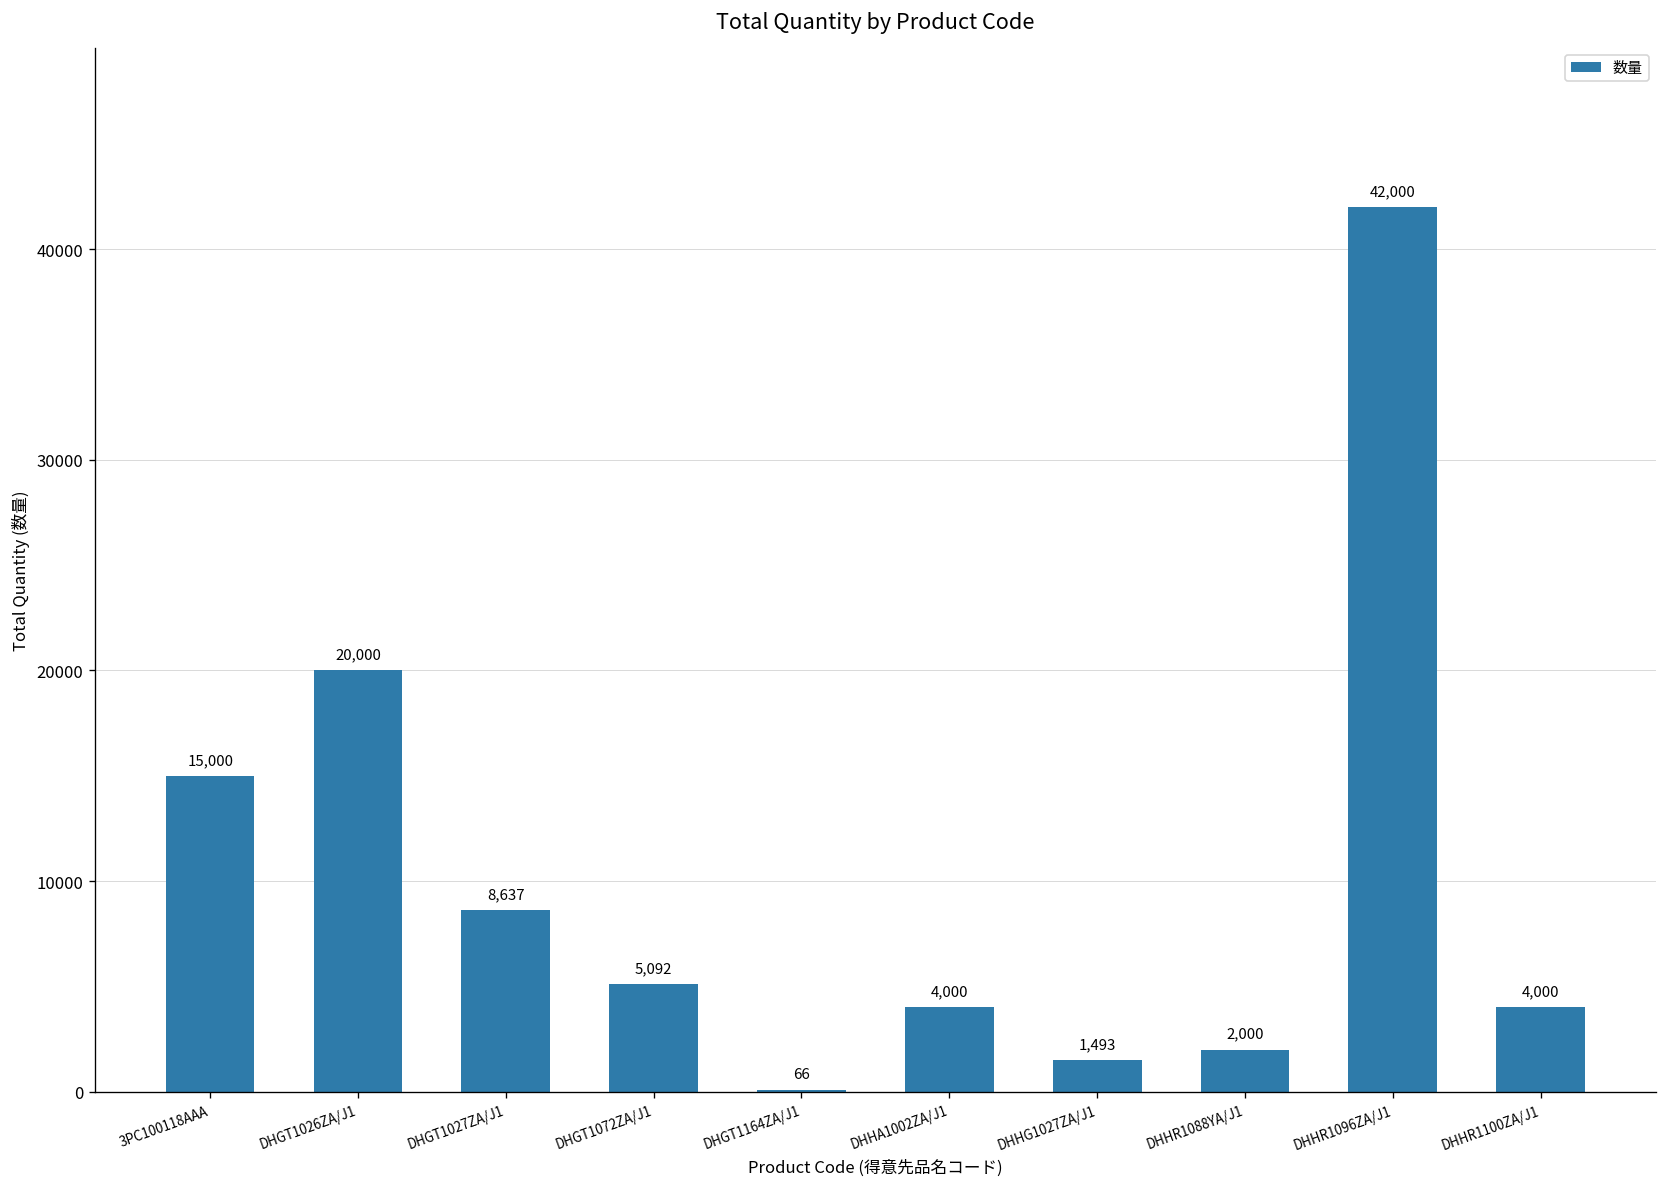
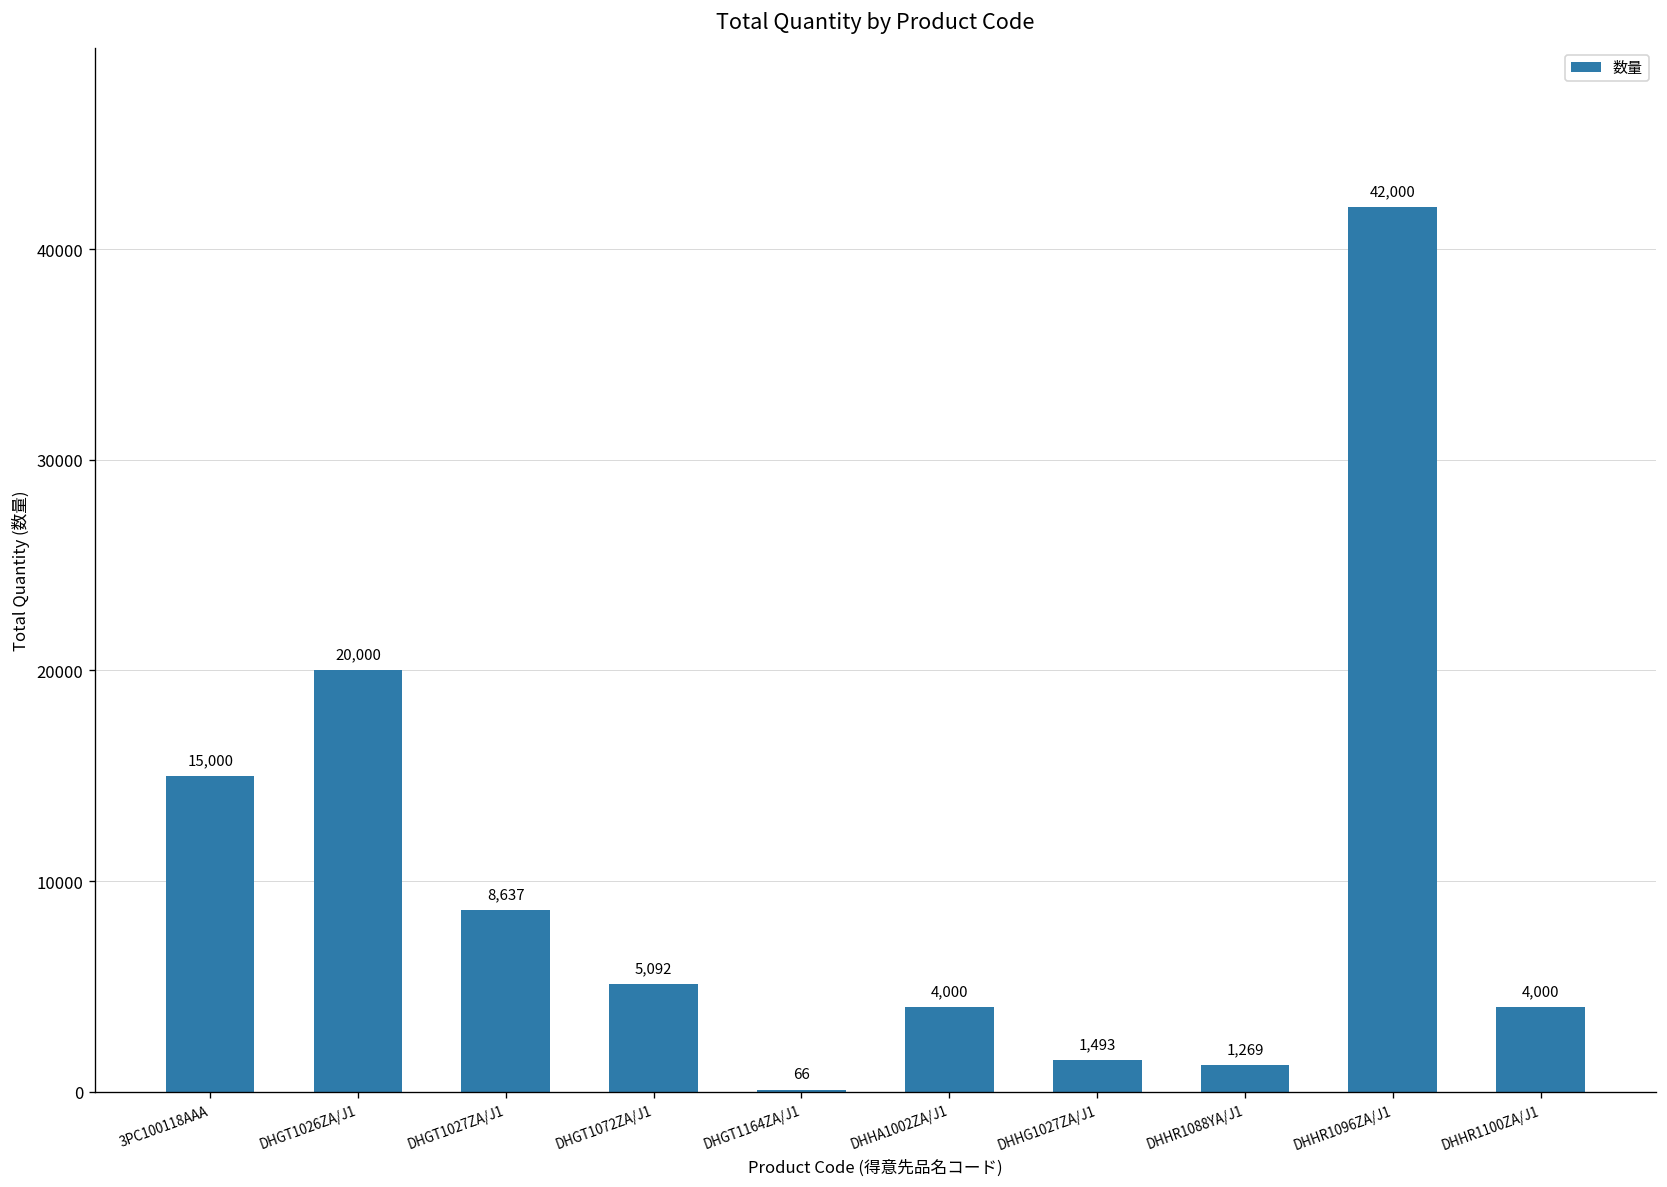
  {
    "3PC100118AAA": "15,000",
    "DHGT1026ZA/J1": "20,000",
    "DHGT1027ZA/J1": "8,637",
    "DHGT1072ZA/J1": "5,092",
    "DHGT1164ZA/J1": "66",
    "DHHA1002ZA/J1": "4,000",
    "DHHG1027ZA/J1": "1,493",
-   "DHHR1088YA/J1": "2,000",
+   "DHHR1088YA/J1": "1,269",
    "DHHR1096ZA/J1": "42,000",
    "DHHR1100ZA/J1": "4,000"
  }
